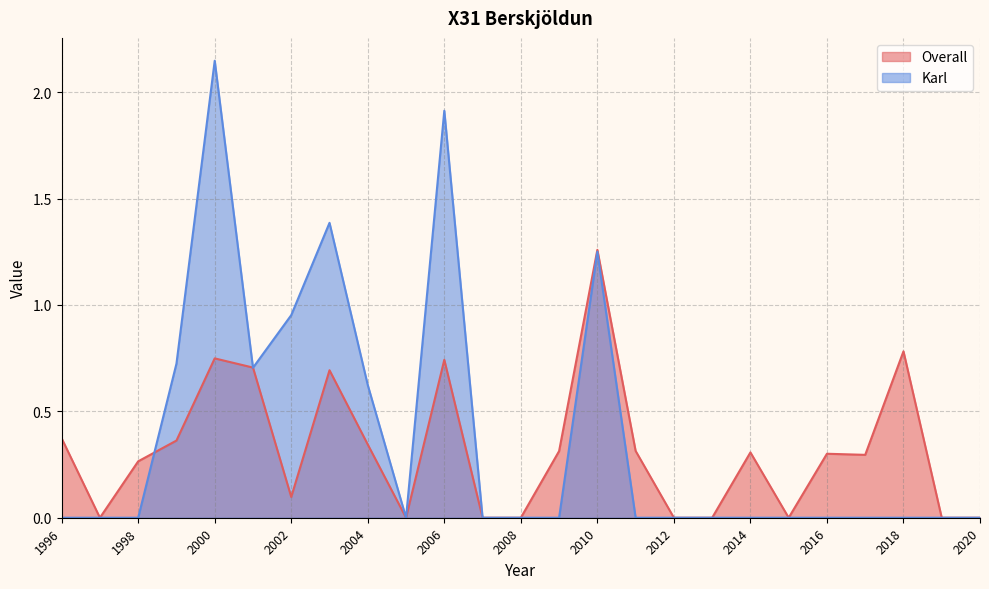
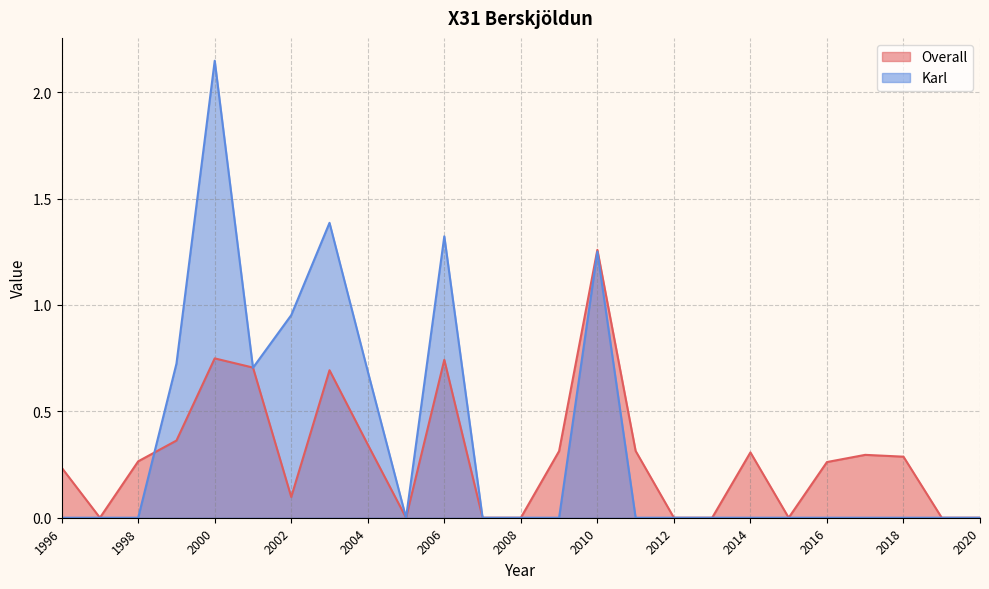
  {
    "Overall": {
-     "1996": 0.37,
+     "1996": 0.24,
      "1998": 0.27,
      "2000": 0.75,
      "2002": 0.10,
      "2004": 0.34,
      "2006": 0.74,
      "2014": 0.31,
-     "2016": 0.30,
-     "2018": 0.78
+     "2016": 0.26,
+     "2018": 0.29
    },
    "Karl": {
      "1996": 0.00,
      "1998": 0.00,
      "2000": 2.15,
      "2002": 0.95,
-     "2004": 0.62,
-     "2006": 1.91,
+     "2004": 0.69,
+     "2006": 1.32,
      "2014": 0.00,
      "2016": 0.00,
      "2018": 0.00
    }
  }
